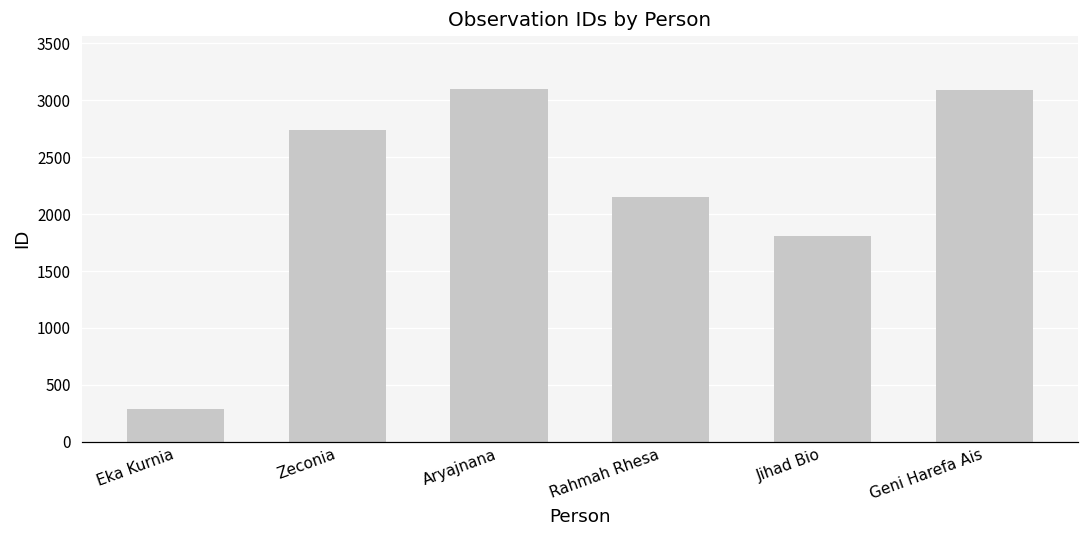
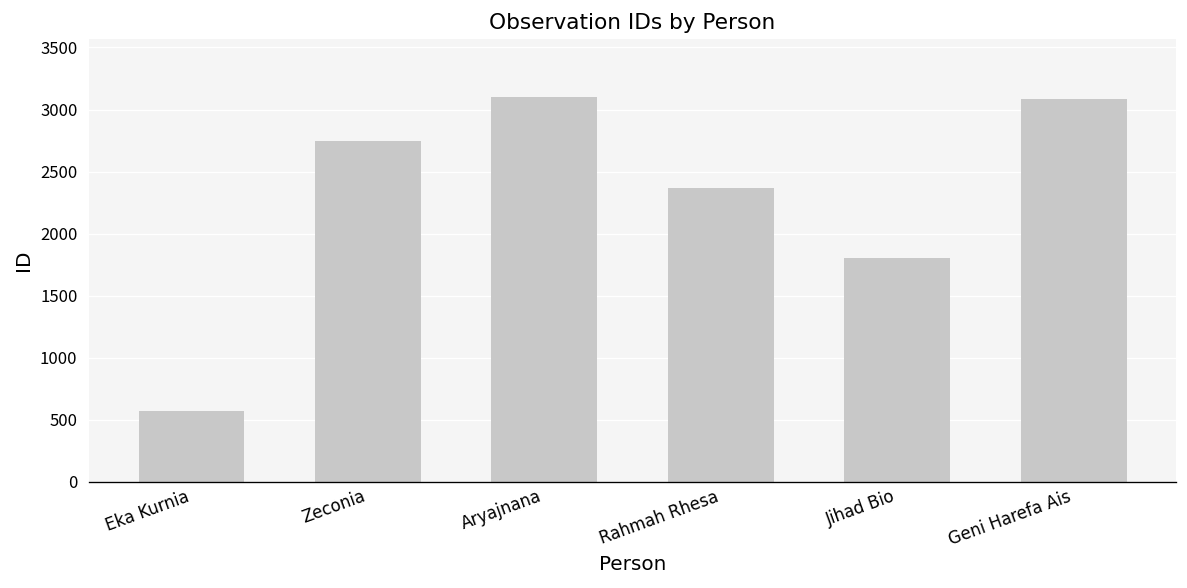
  {
-   "Eka Kurnia": 290,
+   "Eka Kurnia": 570,
    "Zeconia": 2740,
    "Aryajnana": 3100,
-   "Rahmah Rhesa": 2150,
+   "Rahmah Rhesa": 2370,
    "Jihad Bio": 1810,
    "Geni Harefa Ais": 3090
  }
